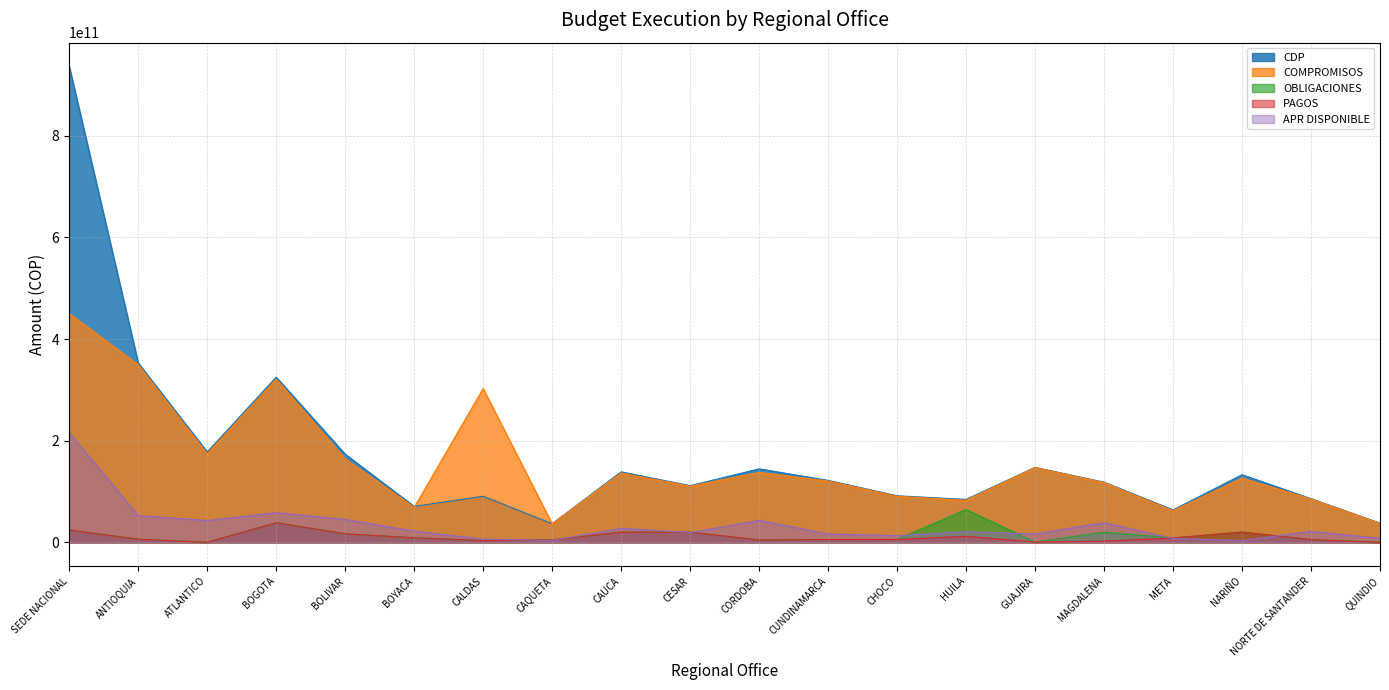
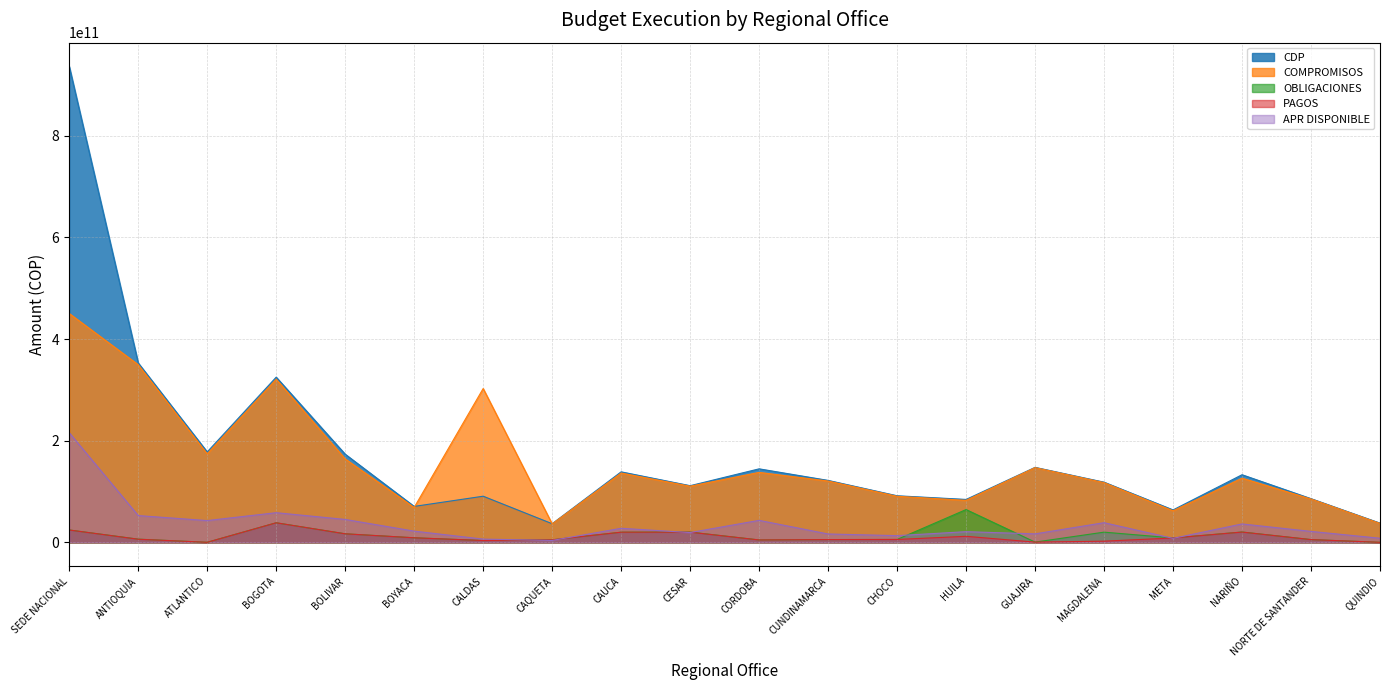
  {
    "CDP": {
      "SEDE NACIONAL": 940000000000,
      "BOLIVAR": 170000000000,
      "CALDAS": 90000000000,
      "CORDOBA": 140000000000,
      "NARIÑO": 130000000000
    },
    "COMPROMISOS": {
      "SEDE NACIONAL": 450000000000,
      "BOLIVAR": 160000000000,
      "CALDAS": 300000000000,
      "CORDOBA": 140000000000,
      "NARIÑO": 130000000000
    },
    "OBLIGACIONES": {
      "HUILA": 60000000000,
      "MAGDALENA": 20000000000
    },
    "PAGOS": {
      "HUILA": 10000000000,
      "MAGDALENA": 0
    },
    "APR DISPONIBLE": {
      "SEDE NACIONAL": 220000000000,
      "ANTIOQUIA": 50000000000,
      "ATLANTICO": 40000000000,
      "BOGOTA": 60000000000,
      "BOLIVAR": 50000000000,
      "BOYACA": 20000000000,
      "CAUCA": 30000000000,
      "CORDOBA": 40000000000,
      "CUNDINAMARCA": 20000000000,
      "CHOCO": 10000000000,
      "HUILA": 20000000000,
      "GUAJIRA": 20000000000,
      "MAGDALENA": 40000000000,
-     "NARIÑO": 0,
+     "NARIÑO": 40000000000,
      "NORTE DE SANTANDER": 20000000000,
      "QUINDIO": 10000000000
    }
  }
